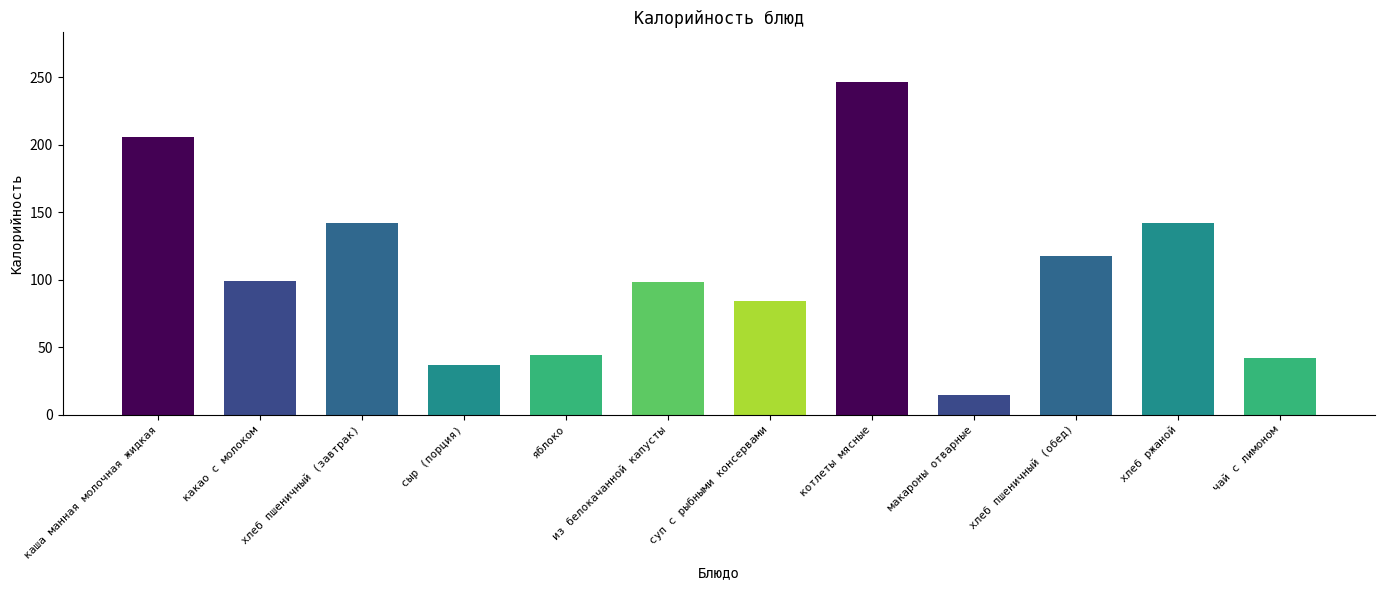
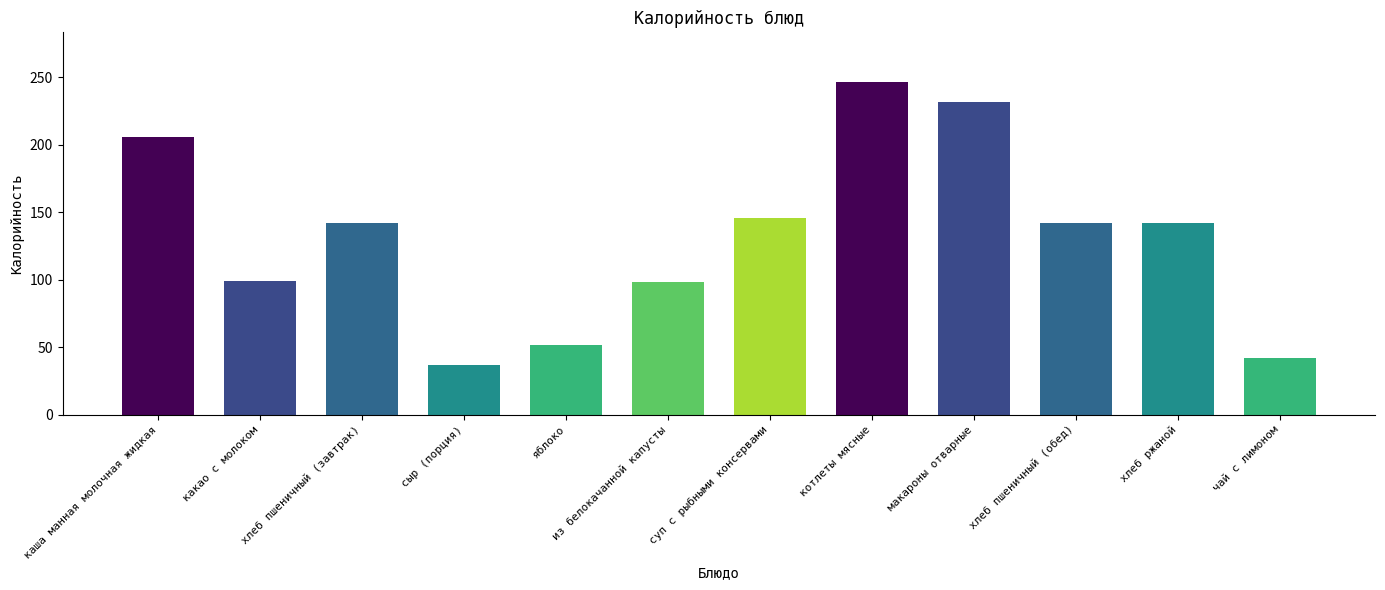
  {
    "каша манная молочная жидкая": 206,
    "какао с молоком": 100,
    "хлеб пшеничный (завтрак)": 142,
    "сыр (порция)": 37,
-   "яблоко": 44,
+   "яблоко": 52,
    "из белокачанной капусты": 99,
-   "суп с рыбными консервами": 84,
+   "суп с рыбными консервами": 146,
    "котлеты мясные": 247,
-   "макароны отварные": 14,
-   "хлеб пшеничный (обед)": 118,
+   "макароны отварные": 232,
+   "хлеб пшеничный (обед)": 142,
    "хлеб ржаной": 143,
    "чай с лимоном": 42
  }
